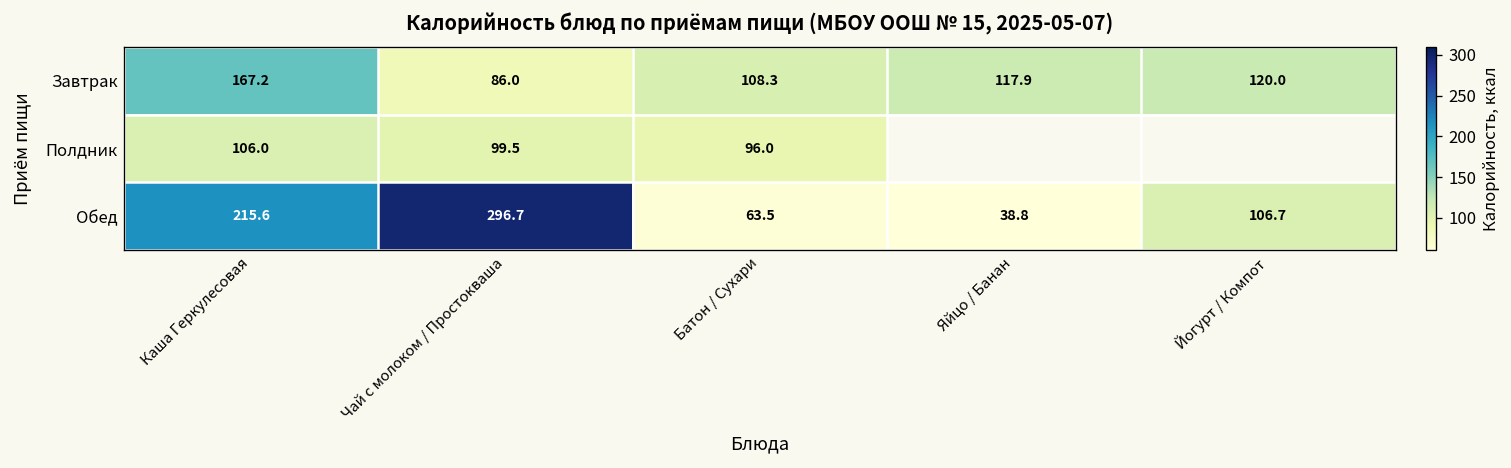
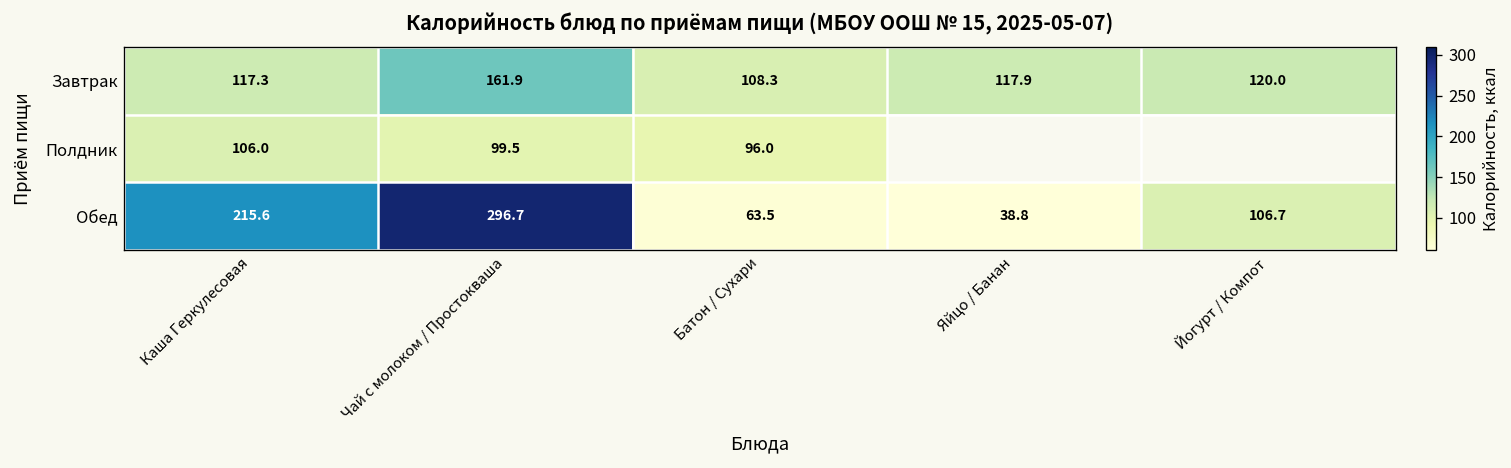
  {
    "Завтрак": {
-     "Каша Геркулесовая": 167.2,
-     "Чай с молоком / Простокваша": 86.0,
+     "Каша Геркулесовая": 117.3,
+     "Чай с молоком / Простокваша": 161.9,
      "Батон / Сухари": 108.3,
      "Яйцо / Банан": 117.9,
      "Йогурт / Компот": 120.0
    },
    "Полдник": {
      "Каша Геркулесовая": 106.0,
      "Чай с молоком / Простокваша": 99.5,
      "Батон / Сухари": 96.0
    },
    "Обед": {
      "Каша Геркулесовая": 215.6,
      "Чай с молоком / Простокваша": 296.7,
      "Батон / Сухари": 63.5,
      "Яйцо / Банан": 38.8,
      "Йогурт / Компот": 106.7
    }
  }
